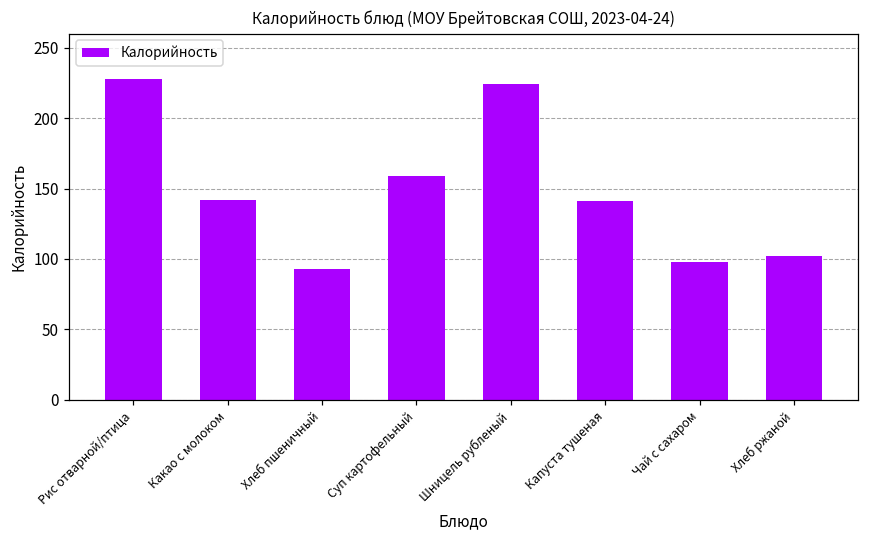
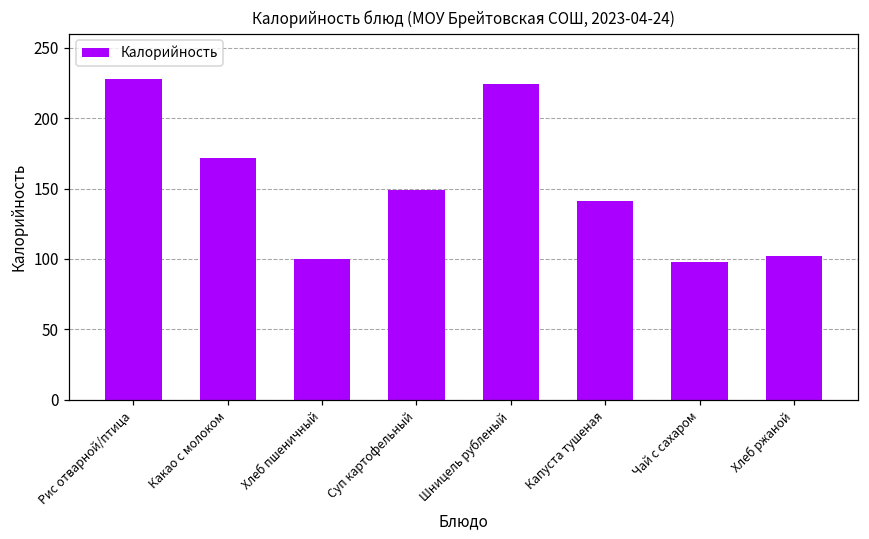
  {
    "Рис отварной/птица": 228,
-   "Какао с молоком": 142,
-   "Хлеб пшеничный": 93,
-   "Суп картофельный": 159,
+   "Какао с молоком": 172,
+   "Хлеб пшеничный": 100,
+   "Суп картофельный": 149,
    "Шницель рубленый": 224,
    "Капуста тушеная": 141,
    "Чай с сахаром": 98,
    "Хлеб ржаной": 102
  }
